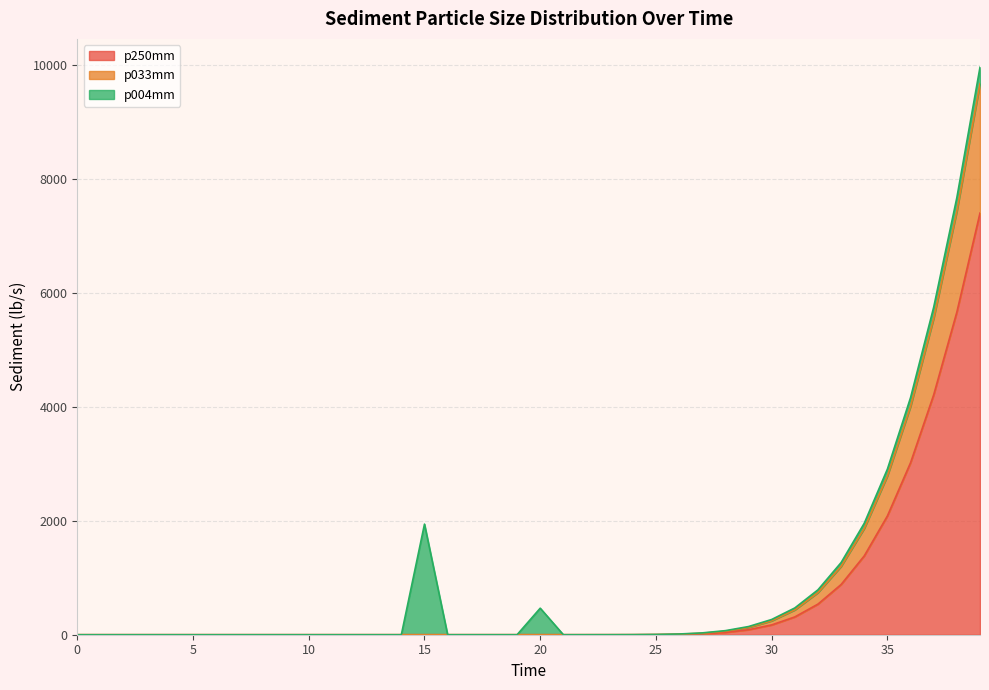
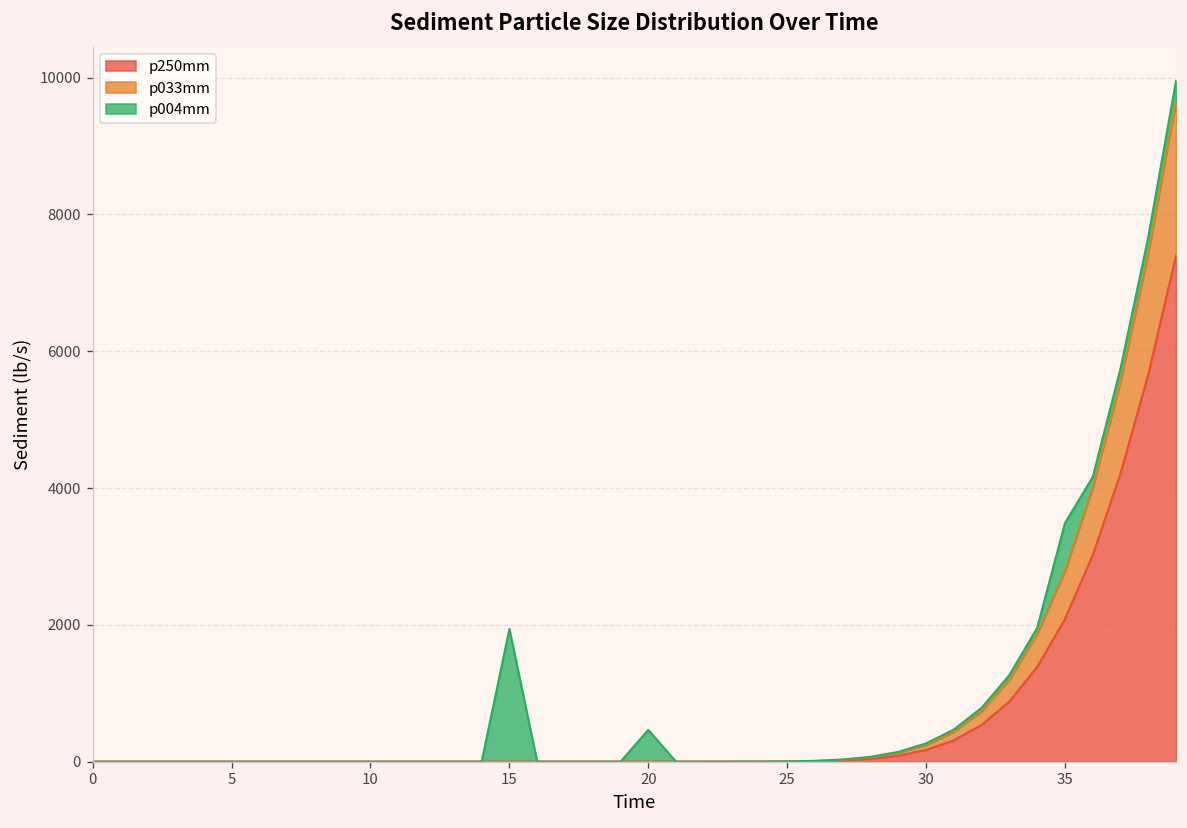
  {
    "p004mm": {
      "15": 1900,
      "20": 500,
-     "35": 100
+     "35": 700
    }
  }
